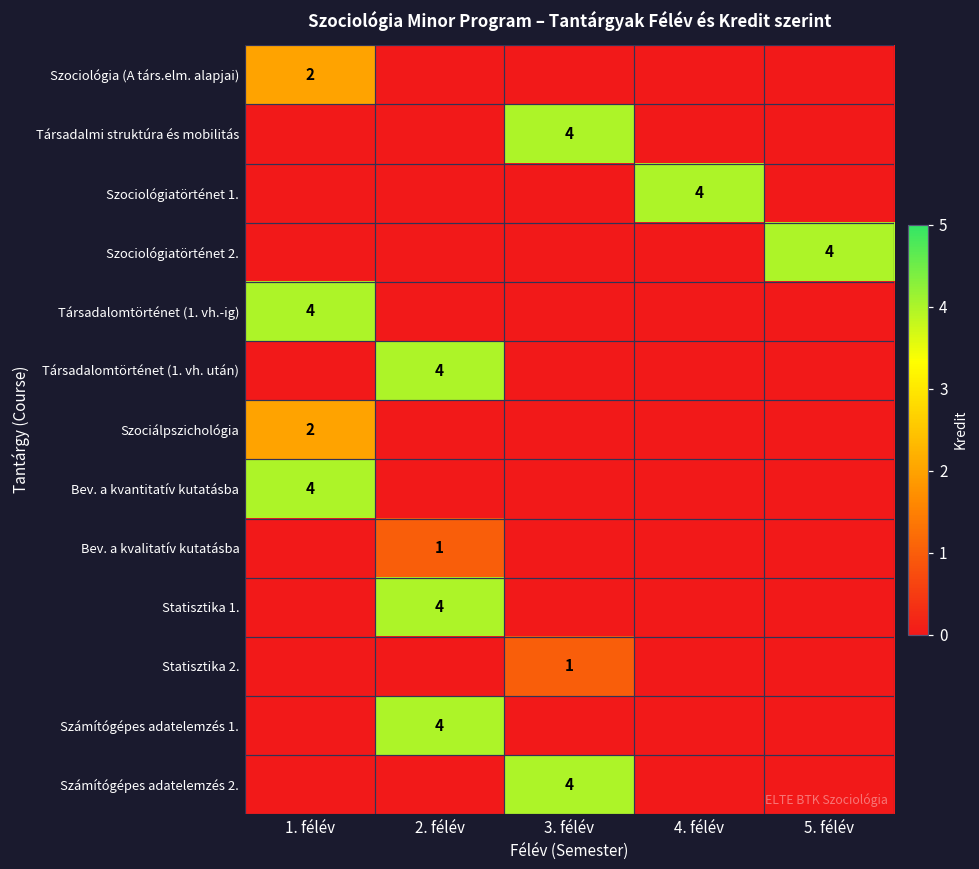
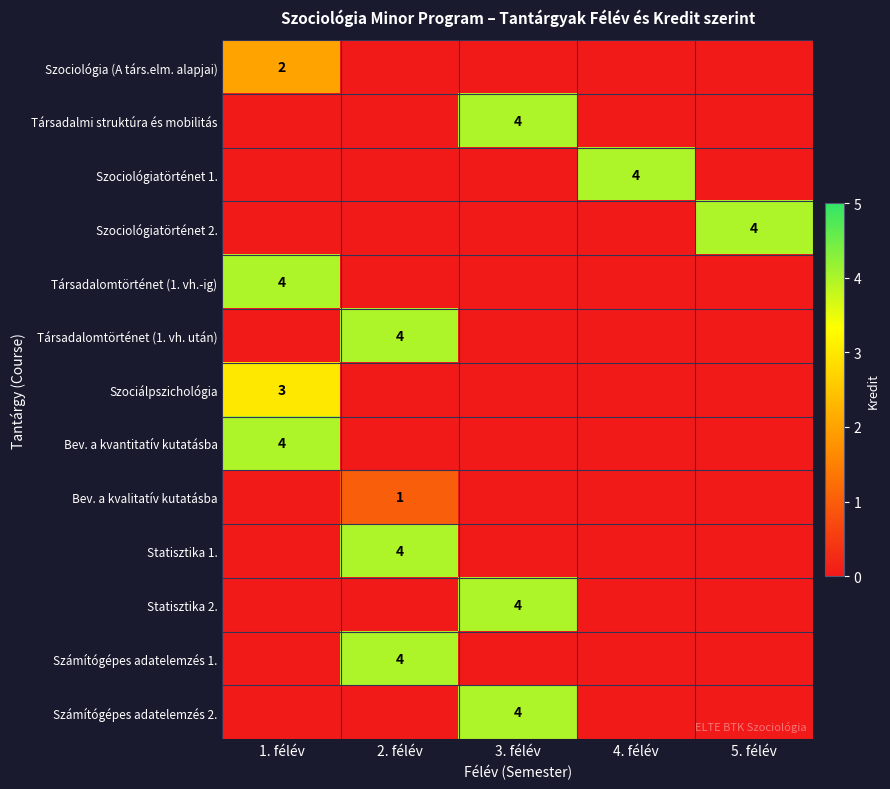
  {
    "Szociológia (A társ.elm. alapjai)": {
      "1. félév": 2
    },
    "Társadalmi struktúra és mobilitás": {
      "3. félév": 4
    },
    "Szociológiatörténet 1.": {
      "4. félév": 4
    },
    "Szociológiatörténet 2.": {
      "5. félév": 4
    },
    "Társadalomtörténet (1. vh.-ig)": {
      "1. félév": 4
    },
    "Társadalomtörténet (1. vh. után)": {
      "2. félév": 4
    },
    "Szociálpszichológia": {
-     "1. félév": 2
+     "1. félév": 3
    },
    "Bev. a kvantitatív kutatásba": {
      "1. félév": 4
    },
    "Bev. a kvalitatív kutatásba": {
      "2. félév": 1
    },
    "Statisztika 1.": {
      "2. félév": 4
    },
    "Statisztika 2.": {
-     "3. félév": 1
+     "3. félév": 4
    },
    "Számítógépes adatelemzés 1.": {
      "2. félév": 4
    },
    "Számítógépes adatelemzés 2.": {
      "3. félév": 4
    }
  }
